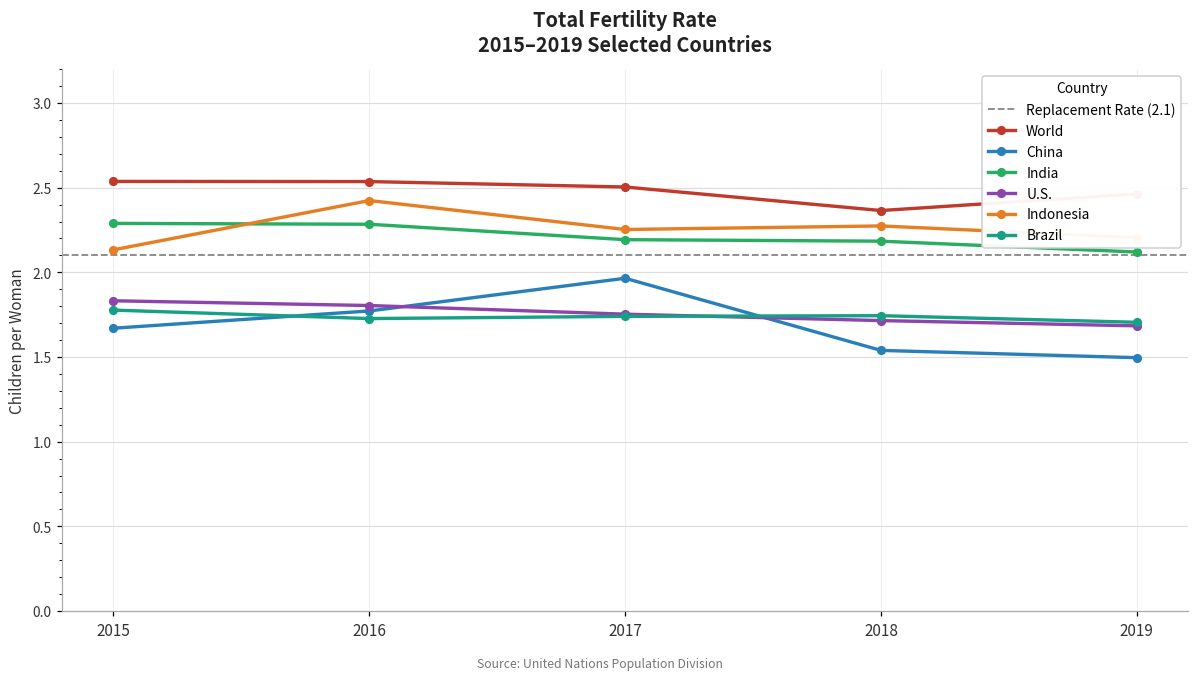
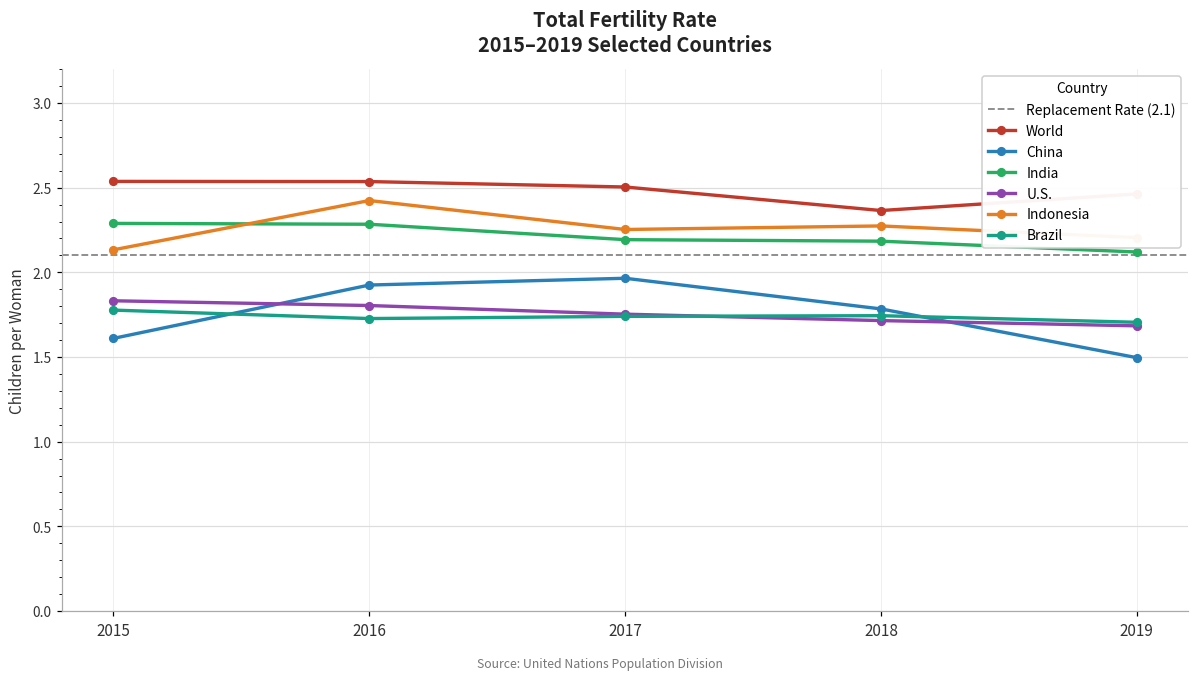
  {
    "World": {
      "2015": 2.54,
      "2016": 2.54,
      "2017": 2.50,
      "2018": 2.37
    },
    "China": {
-     "2015": 1.67,
-     "2016": 1.77,
+     "2015": 1.61,
+     "2016": 1.93,
      "2017": 1.97,
-     "2018": 1.54,
+     "2018": 1.78,
      "2019": 1.50
    },
    "U.S.": {
      "2015": 1.83,
      "2016": 1.80,
      "2018": 1.72,
      "2019": 1.68
    },
    "Indonesia": {
      "2015": 2.13,
      "2016": 2.42,
      "2017": 2.25,
      "2018": 2.27
    }
  }
